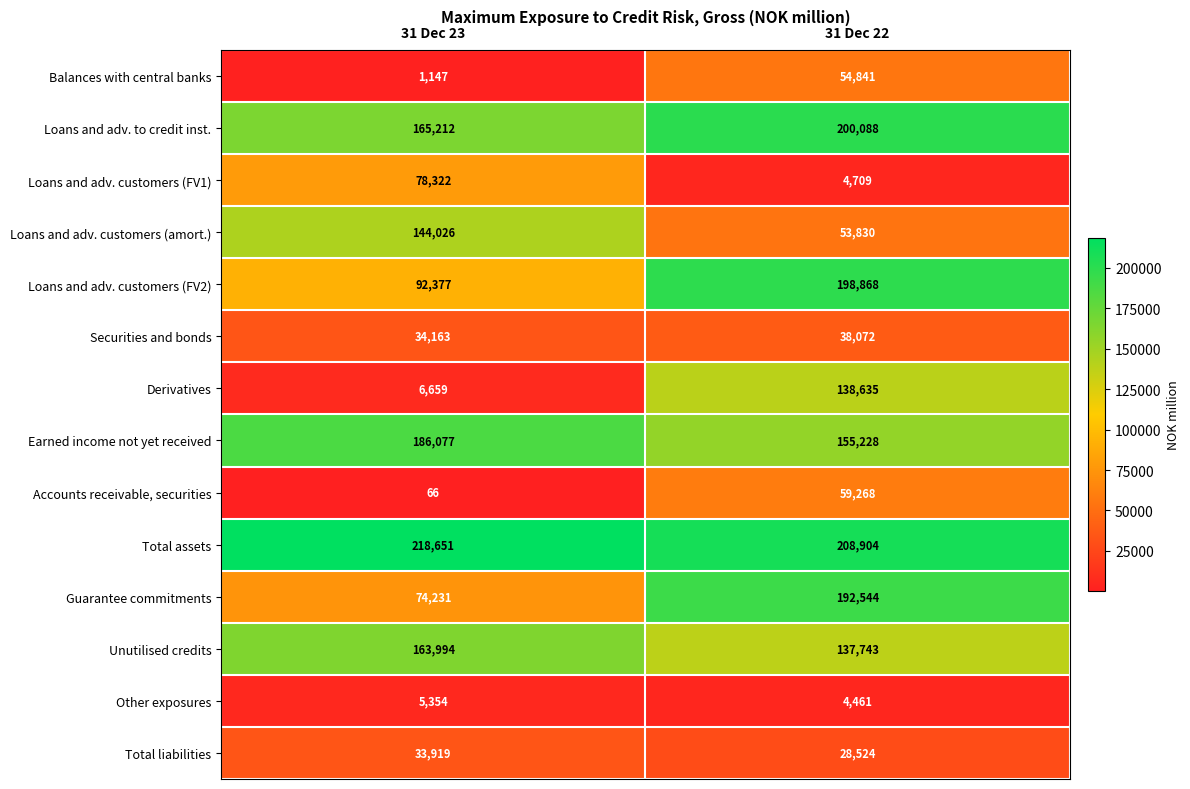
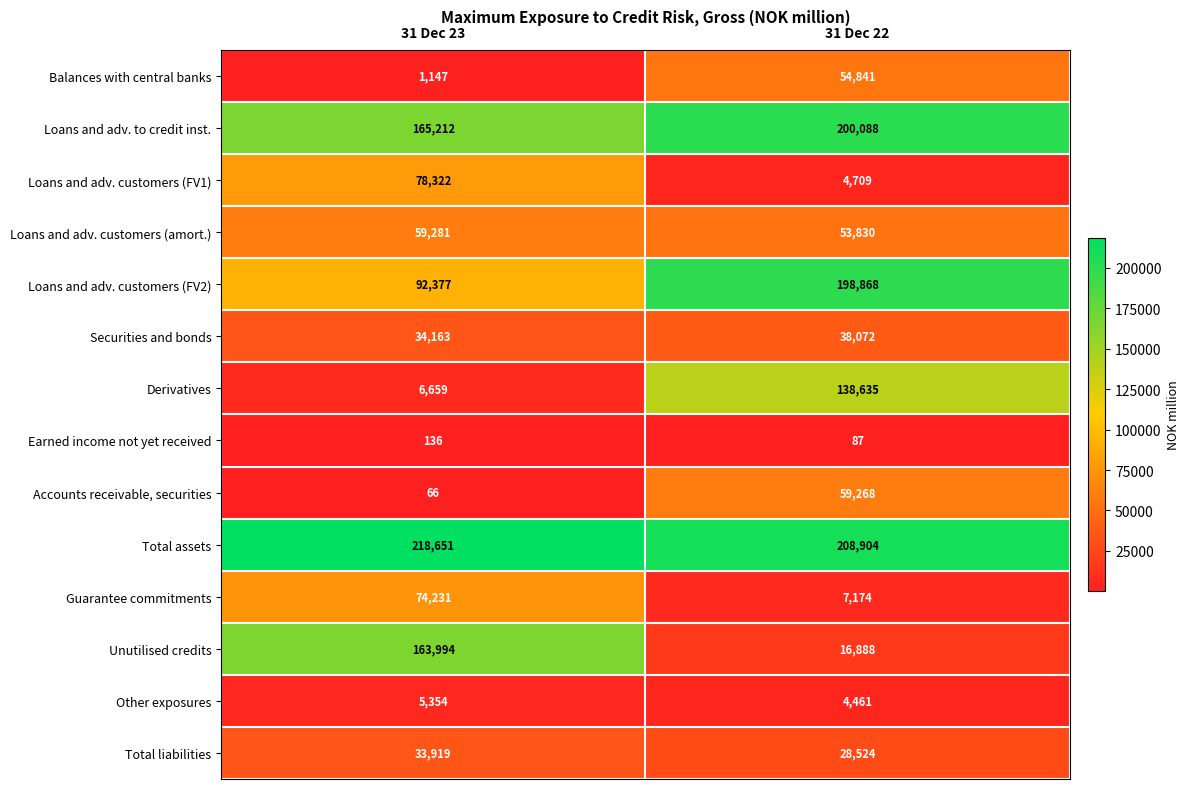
  {
    "Balances with central banks": {
      "31 Dec 23": "1,147",
      "31 Dec 22": "54,841"
    },
    "Loans and adv. to credit inst.": {
      "31 Dec 23": "165,212",
      "31 Dec 22": "200,088"
    },
    "Loans and adv. customers (FV1)": {
      "31 Dec 23": "78,322",
      "31 Dec 22": "4,709"
    },
    "Loans and adv. customers (amort.)": {
-     "31 Dec 23": "144,026",
+     "31 Dec 23": "59,281",
      "31 Dec 22": "53,830"
    },
    "Loans and adv. customers (FV2)": {
      "31 Dec 23": "92,377",
      "31 Dec 22": "198,868"
    },
    "Securities and bonds": {
      "31 Dec 23": "34,163",
      "31 Dec 22": "38,072"
    },
    "Derivatives": {
      "31 Dec 23": "6,659",
      "31 Dec 22": "138,635"
    },
    "Earned income not yet received": {
-     "31 Dec 23": "186,077",
-     "31 Dec 22": "155,228"
+     "31 Dec 23": "136",
+     "31 Dec 22": "87"
    },
    "Accounts receivable, securities": {
      "31 Dec 23": "66",
      "31 Dec 22": "59,268"
    },
    "Total assets": {
      "31 Dec 23": "218,651",
      "31 Dec 22": "208,904"
    },
    "Guarantee commitments": {
      "31 Dec 23": "74,231",
-     "31 Dec 22": "192,544"
+     "31 Dec 22": "7,174"
    },
    "Unutilised credits": {
      "31 Dec 23": "163,994",
-     "31 Dec 22": "137,743"
+     "31 Dec 22": "16,888"
    },
    "Other exposures": {
      "31 Dec 23": "5,354",
      "31 Dec 22": "4,461"
    },
    "Total liabilities": {
      "31 Dec 23": "33,919",
      "31 Dec 22": "28,524"
    }
  }
